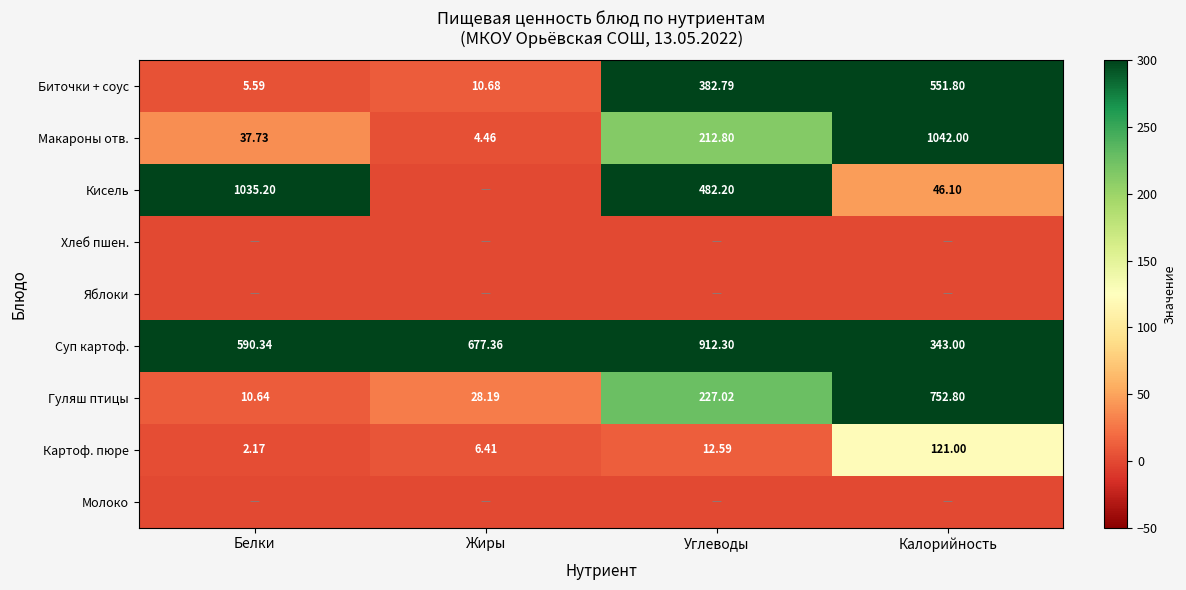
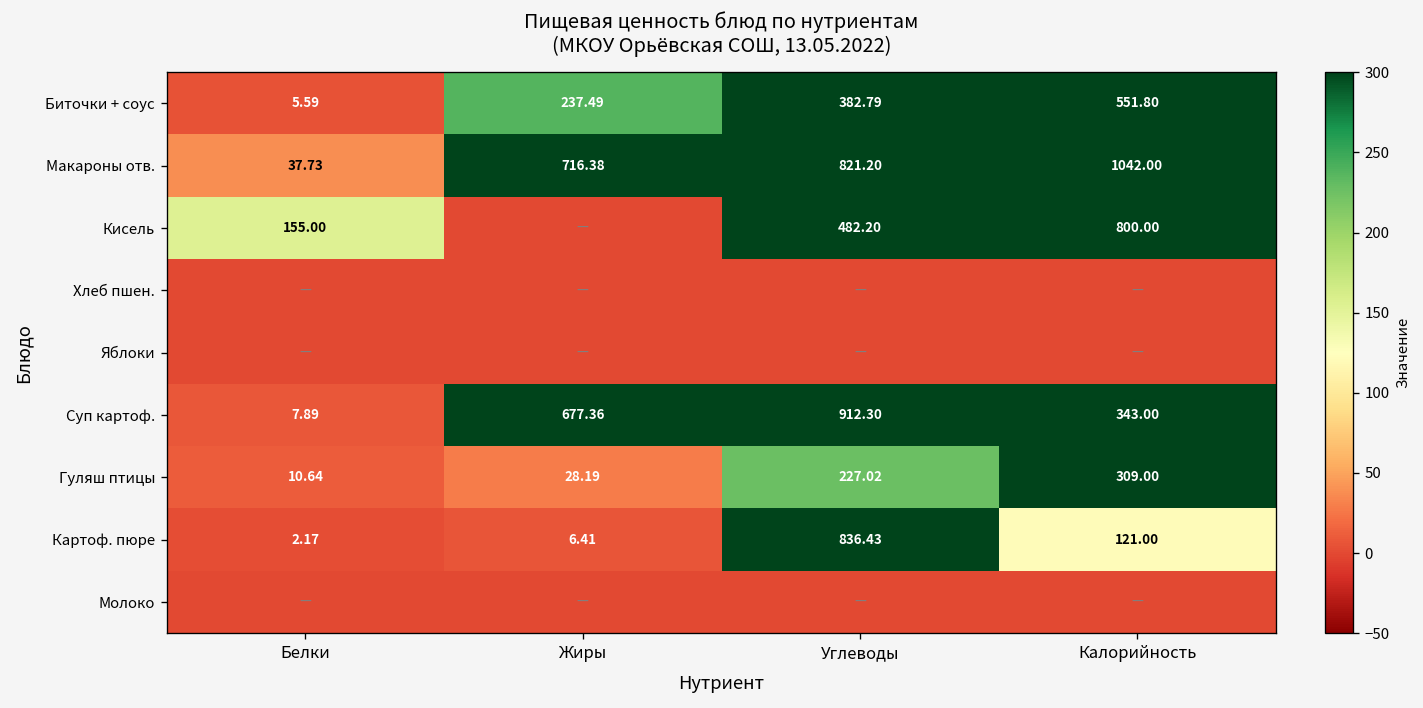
  {
    "Биточки + соус": {
      "Белки": 5.59,
-     "Жиры": 10.68,
+     "Жиры": 237.49,
      "Углеводы": 382.79,
      "Калорийность": 551.80
    },
    "Макароны отв.": {
      "Белки": 37.73,
-     "Жиры": 4.46,
-     "Углеводы": 212.80,
+     "Жиры": 716.38,
+     "Углеводы": 821.20,
      "Калорийность": 1042.00
    },
    "Кисель": {
-     "Белки": 1035.20,
+     "Белки": 155.00,
      "Углеводы": 482.20,
-     "Калорийность": 46.10
+     "Калорийность": 800.00
    },
    "Суп картоф.": {
-     "Белки": 590.34,
+     "Белки": 7.89,
      "Жиры": 677.36,
      "Углеводы": 912.30,
      "Калорийность": 343.00
    },
    "Гуляш птицы": {
      "Белки": 10.64,
      "Жиры": 28.19,
      "Углеводы": 227.02,
-     "Калорийность": 752.80
+     "Калорийность": 309.00
    },
    "Картоф. пюре": {
      "Белки": 2.17,
      "Жиры": 6.41,
-     "Углеводы": 12.59,
+     "Углеводы": 836.43,
      "Калорийность": 121.00
    }
  }
